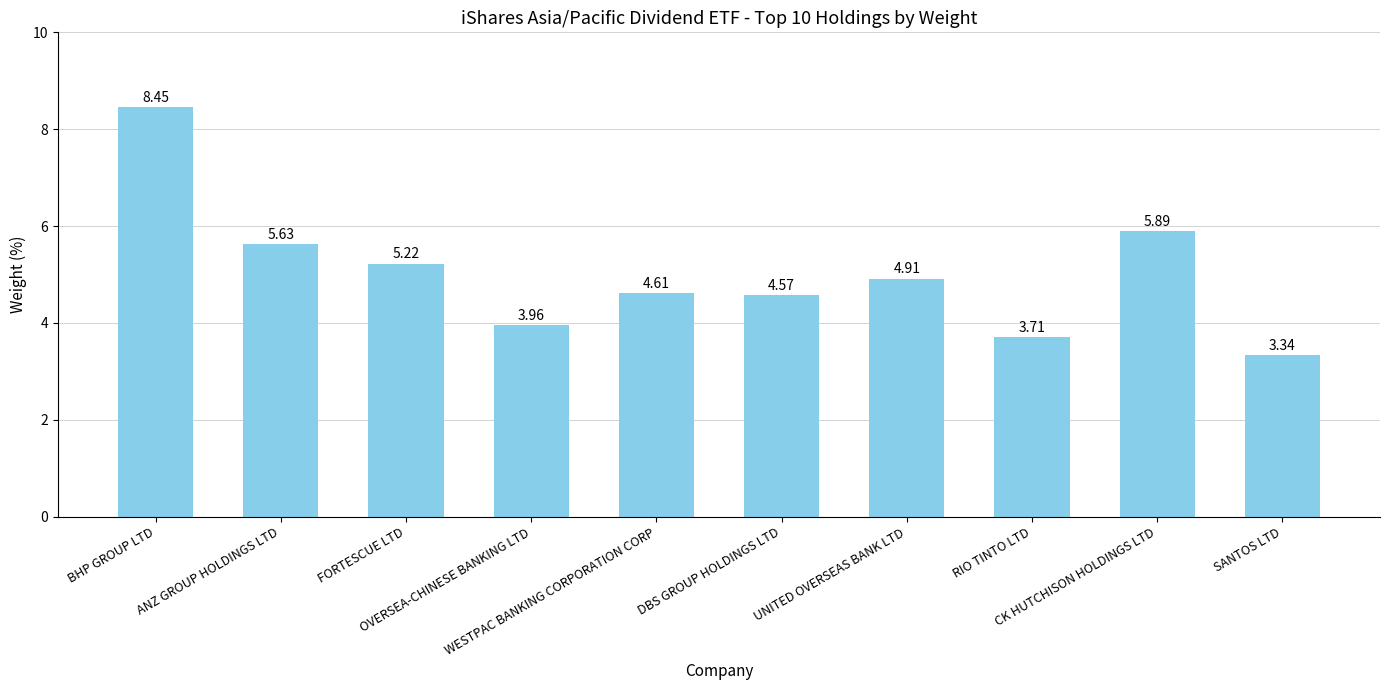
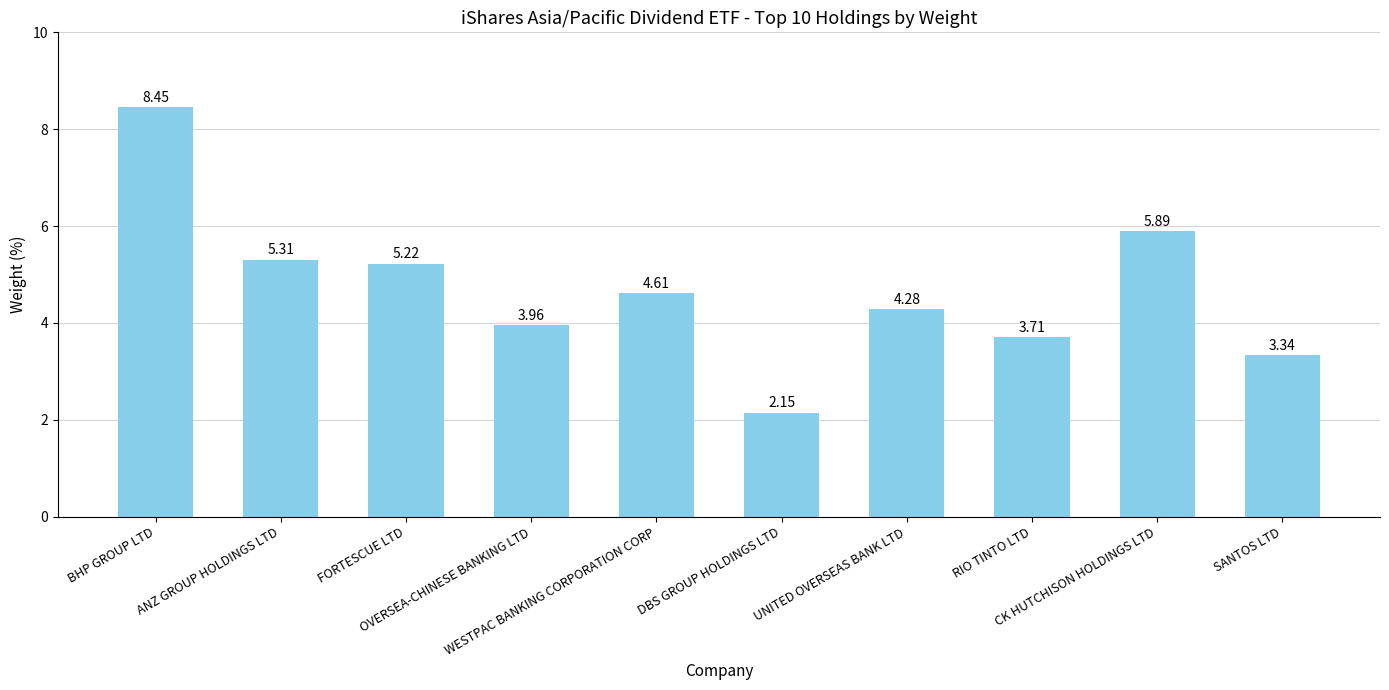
  {
    "BHP GROUP LTD": 8.45,
-   "ANZ GROUP HOLDINGS LTD": 5.63,
+   "ANZ GROUP HOLDINGS LTD": 5.31,
    "FORTESCUE LTD": 5.22,
    "OVERSEA-CHINESE BANKING LTD": 3.96,
    "WESTPAC BANKING CORPORATION CORP": 4.61,
-   "DBS GROUP HOLDINGS LTD": 4.57,
-   "UNITED OVERSEAS BANK LTD": 4.91,
+   "DBS GROUP HOLDINGS LTD": 2.15,
+   "UNITED OVERSEAS BANK LTD": 4.28,
    "RIO TINTO LTD": 3.71,
    "CK HUTCHISON HOLDINGS LTD": 5.89,
    "SANTOS LTD": 3.34
  }
